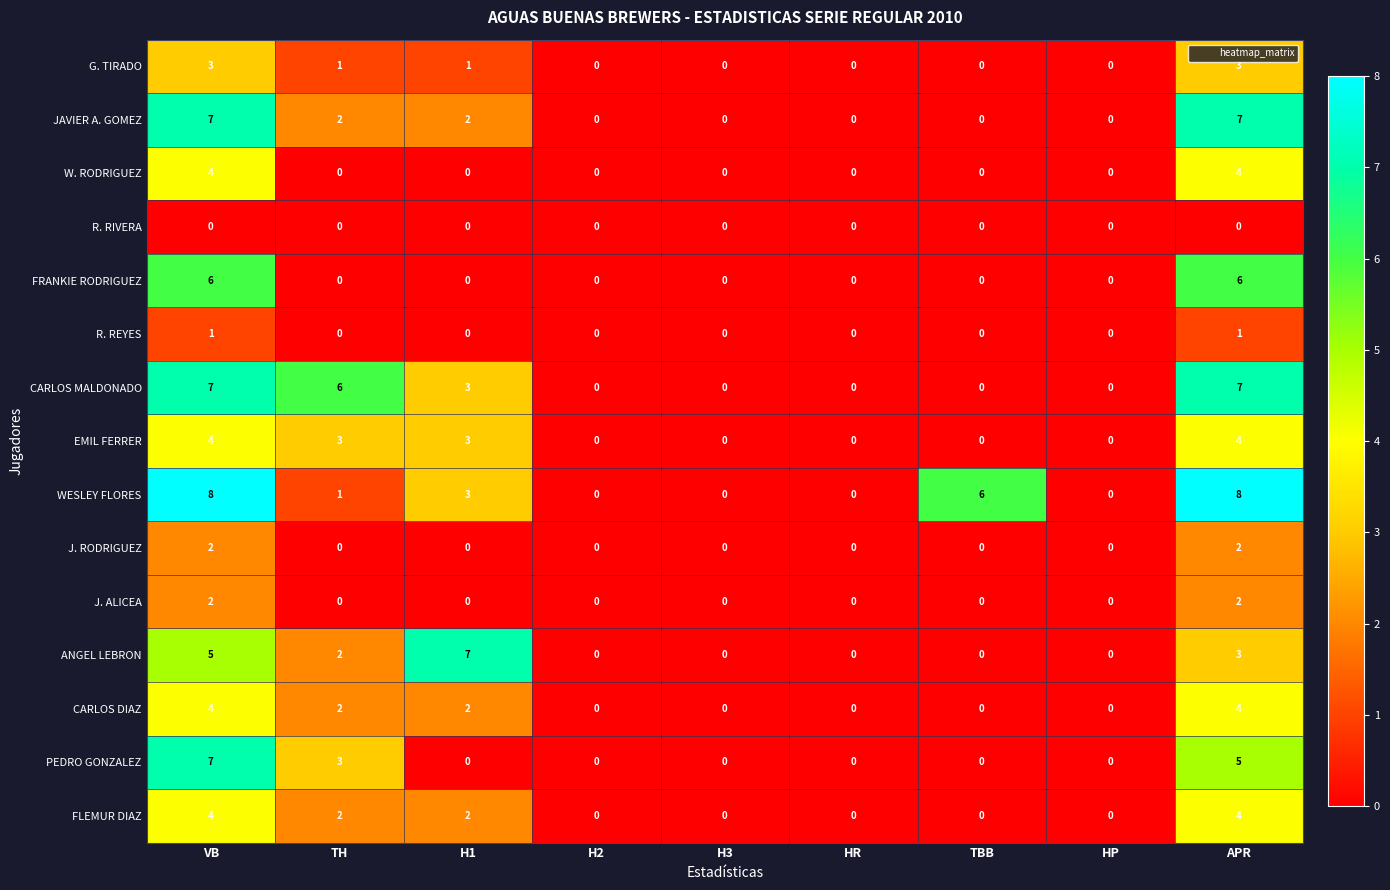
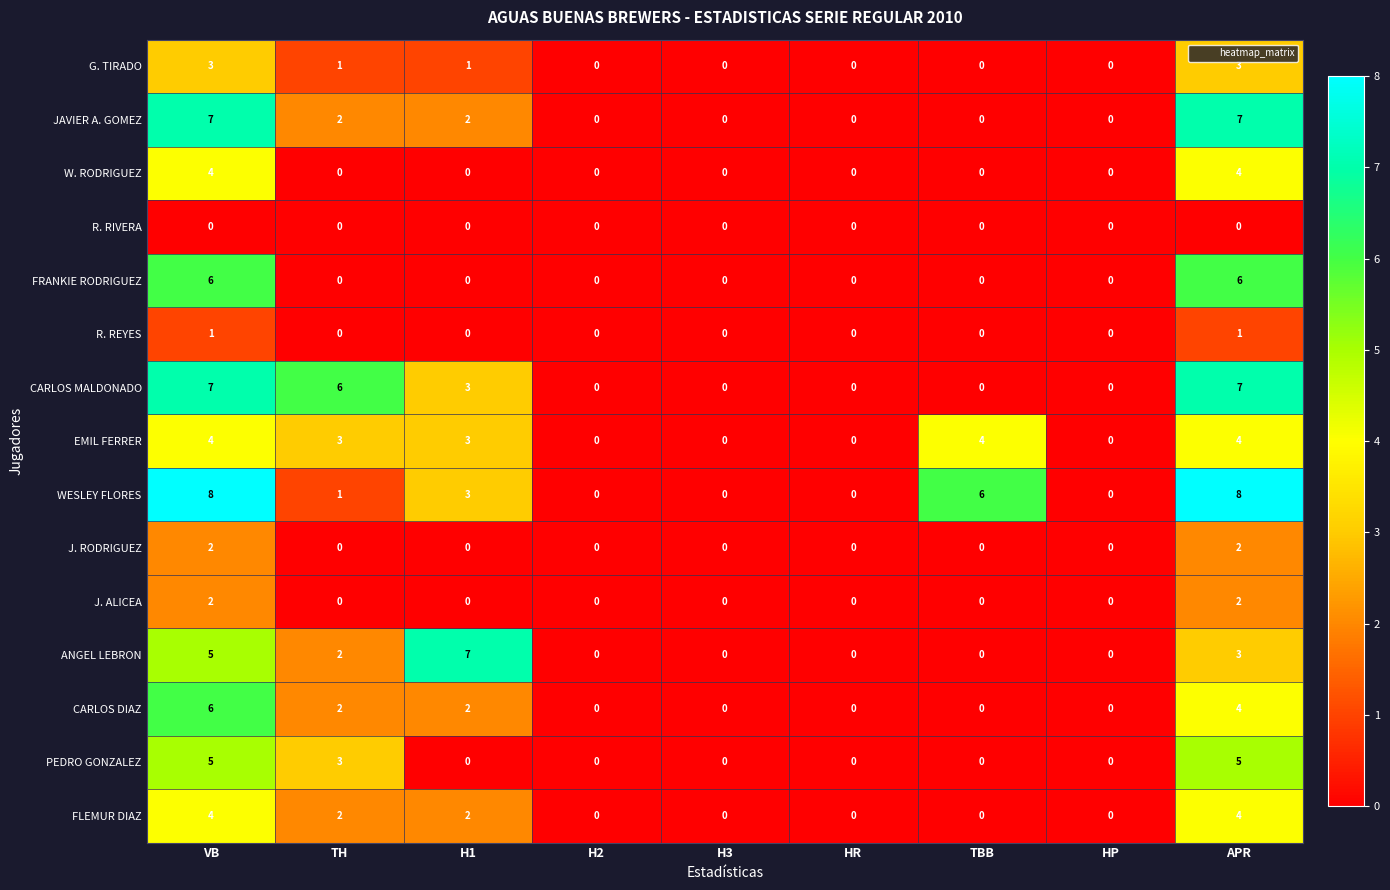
  {
    "G. TIRADO": {
      "VB": 3,
      "TH": 1,
      "H1": 1,
      "H2": 0,
      "H3": 0,
      "HR": 0,
      "TBB": 0,
      "HP": 0
    },
    "JAVIER A. GOMEZ": {
      "VB": 7,
      "TH": 2,
      "H1": 2,
      "H2": 0,
      "H3": 0,
      "HR": 0,
      "TBB": 0,
      "HP": 0,
      "APR": 7
    },
    "W. RODRIGUEZ": {
      "VB": 4,
      "TH": 0,
      "H1": 0,
      "H2": 0,
      "H3": 0,
      "HR": 0,
      "TBB": 0,
      "HP": 0,
      "APR": 4
    },
    "R. RIVERA": {
      "VB": 0,
      "TH": 0,
      "H1": 0,
      "H2": 0,
      "H3": 0,
      "HR": 0,
      "TBB": 0,
      "HP": 0,
      "APR": 0
    },
    "FRANKIE RODRIGUEZ": {
      "VB": 6,
      "TH": 0,
      "H1": 0,
      "H2": 0,
      "H3": 0,
      "HR": 0,
      "TBB": 0,
      "HP": 0,
      "APR": 6
    },
    "R. REYES": {
      "VB": 1,
      "TH": 0,
      "H1": 0,
      "H2": 0,
      "H3": 0,
      "HR": 0,
      "TBB": 0,
      "HP": 0,
      "APR": 1
    },
    "CARLOS MALDONADO": {
      "VB": 7,
      "TH": 6,
      "H1": 3,
      "H2": 0,
      "H3": 0,
      "HR": 0,
      "TBB": 0,
      "HP": 0,
      "APR": 7
    },
    "EMIL FERRER": {
      "VB": 4,
      "TH": 3,
      "H1": 3,
      "H2": 0,
      "H3": 0,
      "HR": 0,
-     "TBB": 0,
+     "TBB": 4,
      "HP": 0,
      "APR": 4
    },
    "WESLEY FLORES": {
      "VB": 8,
      "TH": 1,
      "H1": 3,
      "H2": 0,
      "H3": 0,
      "HR": 0,
      "TBB": 6,
      "HP": 0,
      "APR": 8
    },
    "J. RODRIGUEZ": {
      "VB": 2,
      "TH": 0,
      "H1": 0,
      "H2": 0,
      "H3": 0,
      "HR": 0,
      "TBB": 0,
      "HP": 0,
      "APR": 2
    },
    "J. ALICEA": {
      "VB": 2,
      "TH": 0,
      "H1": 0,
      "H2": 0,
      "H3": 0,
      "HR": 0,
      "TBB": 0,
      "HP": 0,
      "APR": 2
    },
    "ANGEL LEBRON": {
      "VB": 5,
      "TH": 2,
      "H1": 7,
      "H2": 0,
      "H3": 0,
      "HR": 0,
      "TBB": 0,
      "HP": 0,
      "APR": 3
    },
    "CARLOS DIAZ": {
-     "VB": 4,
+     "VB": 6,
      "TH": 2,
      "H1": 2,
      "H2": 0,
      "H3": 0,
      "HR": 0,
      "TBB": 0,
      "HP": 0,
      "APR": 4
    },
    "PEDRO GONZALEZ": {
-     "VB": 7,
+     "VB": 5,
      "TH": 3,
      "H1": 0,
      "H2": 0,
      "H3": 0,
      "HR": 0,
      "TBB": 0,
      "HP": 0,
      "APR": 5
    },
    "FLEMUR DIAZ": {
      "VB": 4,
      "TH": 2,
      "H1": 2,
      "H2": 0,
      "H3": 0,
      "HR": 0,
      "TBB": 0,
      "HP": 0,
      "APR": 4
    }
  }
